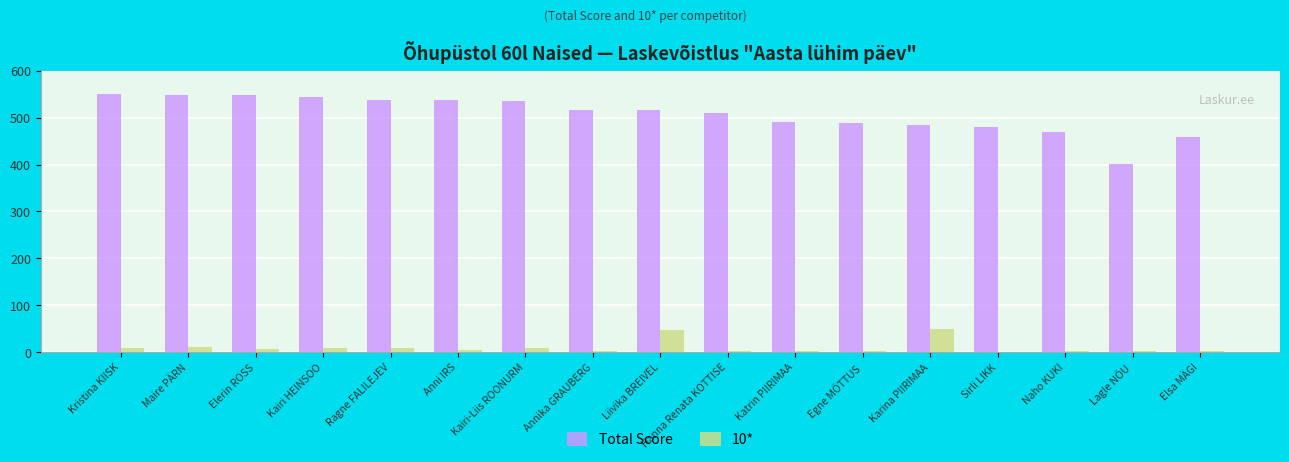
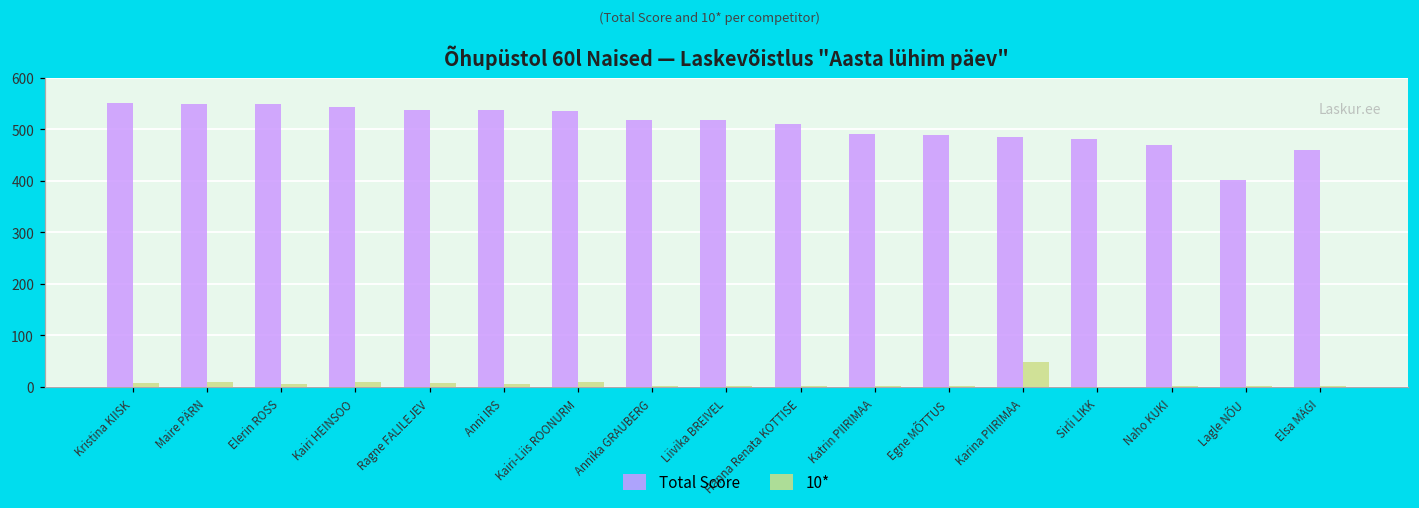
  {
    "Total Score": {
      "Kristina KIISK": 550,
      "Maire PÄRN": 550,
      "Elerin ROSS": 550,
      "Kairi HEINSOO": 540,
      "Ragne FALILEJEV": 540,
      "Anni IRS": 540,
      "Kairi-Liis ROONURM": 540,
      "Annika GRAUBERG": 520,
      "Liivika BREIVEL": 520,
      "Hanna Renata KOTTISE": 510,
      "Katrin PIIRIMAA": 490,
      "Egne MÕTTUS": 490,
      "Karina PIIRIMAA": 490,
      "Sirli LIKK": 480,
      "Naho KUKI": 470,
      "Lagle NÕU": 400,
      "Elsa MÄGI": 460
    },
    "10*": {
      "Kristina KIISK": 10,
      "Maire PÄRN": 10,
      "Elerin ROSS": 10,
      "Kairi HEINSOO": 10,
      "Ragne FALILEJEV": 10,
      "Kairi-Liis ROONURM": 10,
-     "Liivika BREIVEL": 50,
+     "Liivika BREIVEL": 0,
      "Karina PIIRIMAA": 50
    }
  }
